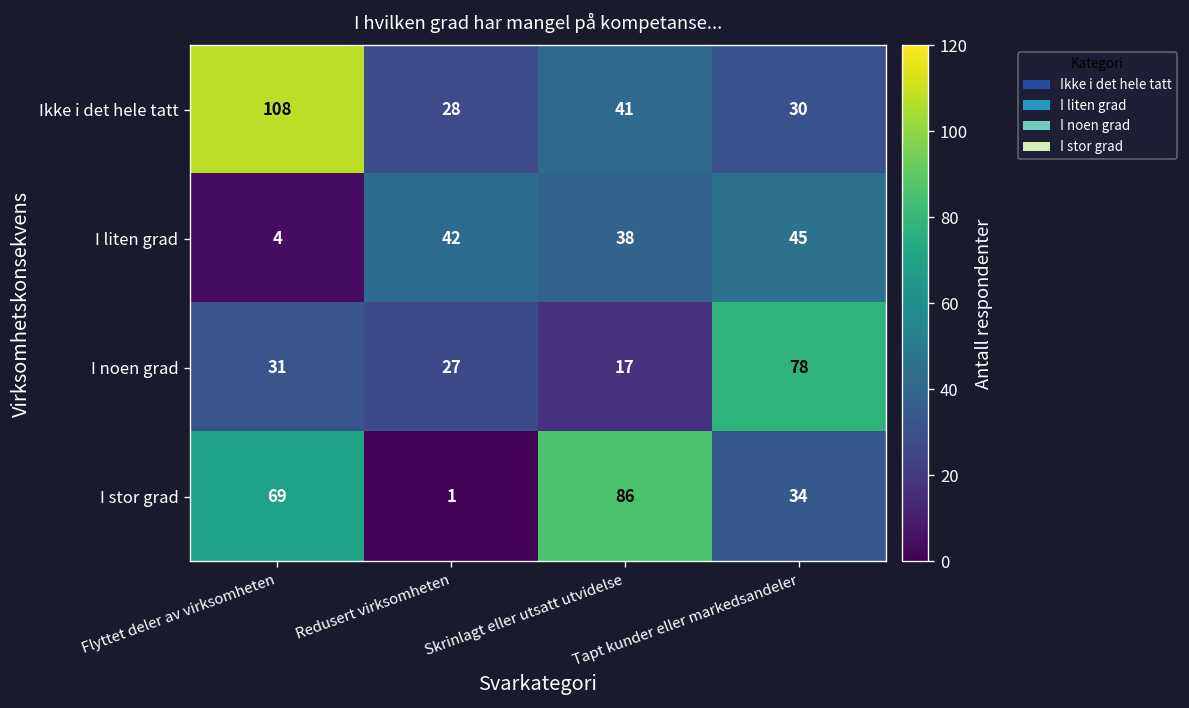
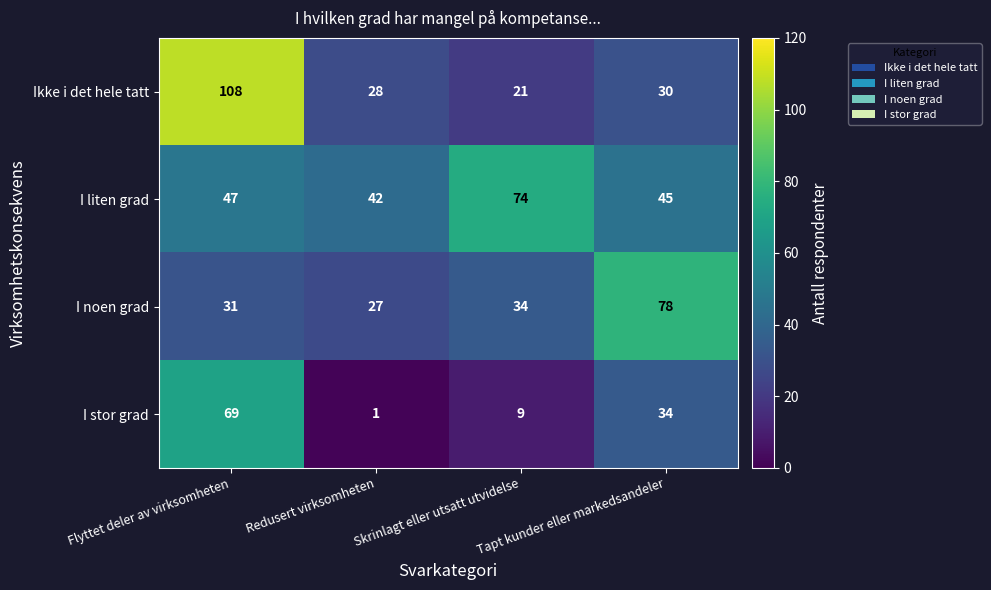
  {
    "Ikke i det hele tatt": {
      "Flyttet deler av virksomheten": 108,
      "Redusert virksomheten": 28,
-     "Skrinlagt eller utsatt utvidelse": 41,
+     "Skrinlagt eller utsatt utvidelse": 21,
      "Tapt kunder eller markedsandeler": 30
    },
    "I liten grad": {
-     "Flyttet deler av virksomheten": 4,
+     "Flyttet deler av virksomheten": 47,
      "Redusert virksomheten": 42,
-     "Skrinlagt eller utsatt utvidelse": 38,
+     "Skrinlagt eller utsatt utvidelse": 74,
      "Tapt kunder eller markedsandeler": 45
    },
    "I noen grad": {
      "Flyttet deler av virksomheten": 31,
      "Redusert virksomheten": 27,
-     "Skrinlagt eller utsatt utvidelse": 17,
+     "Skrinlagt eller utsatt utvidelse": 34,
      "Tapt kunder eller markedsandeler": 78
    },
    "I stor grad": {
      "Flyttet deler av virksomheten": 69,
      "Redusert virksomheten": 1,
-     "Skrinlagt eller utsatt utvidelse": 86,
+     "Skrinlagt eller utsatt utvidelse": 9,
      "Tapt kunder eller markedsandeler": 34
    }
  }
